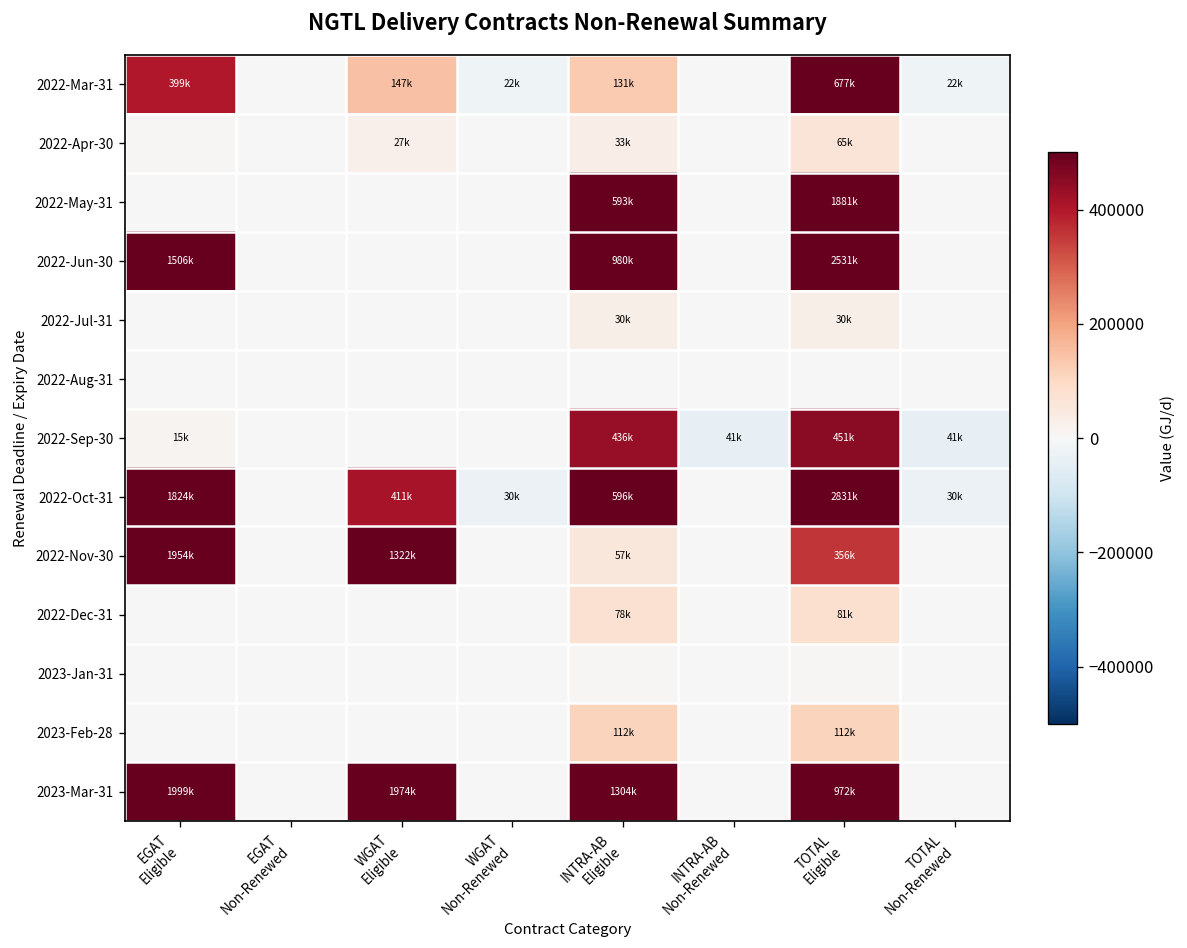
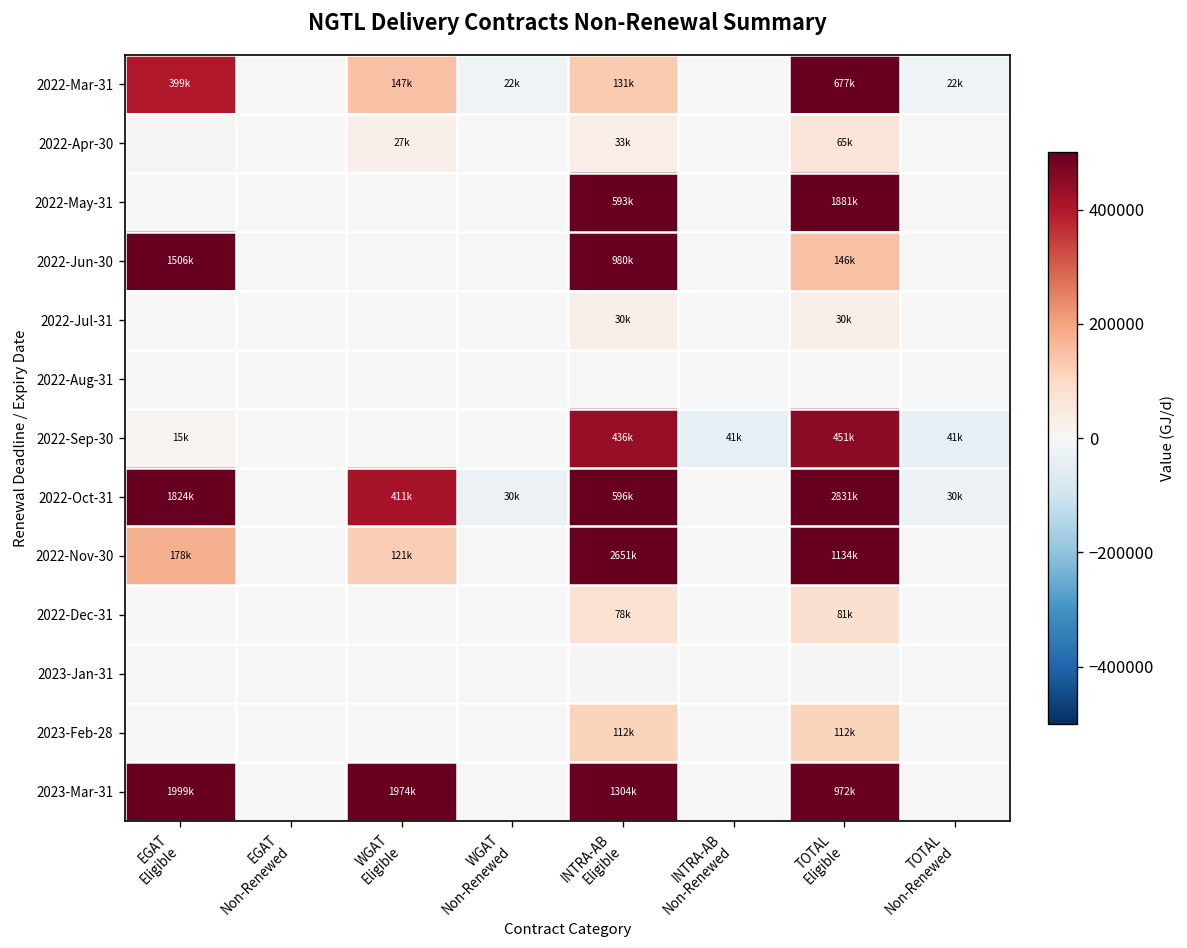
  {
    "2022-Mar-31": {
      "EGAT Eligible": "399k",
      "WGAT Eligible": "147k",
      "WGAT Non-Renewed": "22k",
      "INTRA-AB Eligible": "131k",
      "TOTAL Eligible": "677k",
      "TOTAL Non-Renewed": "22k"
    },
    "2022-Apr-30": {
      "WGAT Eligible": "27k",
      "INTRA-AB Eligible": "33k",
      "TOTAL Eligible": "65k"
    },
    "2022-May-31": {
      "INTRA-AB Eligible": "593k",
      "TOTAL Eligible": "1881k"
    },
    "2022-Jun-30": {
      "EGAT Eligible": "1506k",
      "INTRA-AB Eligible": "980k",
-     "TOTAL Eligible": "2531k"
+     "TOTAL Eligible": "146k"
    },
    "2022-Jul-31": {
      "INTRA-AB Eligible": "30k",
      "TOTAL Eligible": "30k"
    },
    "2022-Sep-30": {
      "EGAT Eligible": "15k",
      "INTRA-AB Eligible": "436k",
      "INTRA-AB Non-Renewed": "41k",
      "TOTAL Eligible": "451k",
      "TOTAL Non-Renewed": "41k"
    },
    "2022-Oct-31": {
      "EGAT Eligible": "1824k",
      "WGAT Eligible": "411k",
      "WGAT Non-Renewed": "30k",
      "INTRA-AB Eligible": "596k",
      "TOTAL Eligible": "2831k",
      "TOTAL Non-Renewed": "30k"
    },
    "2022-Nov-30": {
-     "EGAT Eligible": "1954k",
-     "WGAT Eligible": "1322k",
-     "INTRA-AB Eligible": "57k",
-     "TOTAL Eligible": "356k"
+     "EGAT Eligible": "178k",
+     "WGAT Eligible": "121k",
+     "INTRA-AB Eligible": "2651k",
+     "TOTAL Eligible": "1134k"
    },
    "2022-Dec-31": {
      "INTRA-AB Eligible": "78k",
      "TOTAL Eligible": "81k"
    },
    "2023-Feb-28": {
      "INTRA-AB Eligible": "112k",
      "TOTAL Eligible": "112k"
    },
    "2023-Mar-31": {
      "EGAT Eligible": "1999k",
      "WGAT Eligible": "1974k",
      "INTRA-AB Eligible": "1304k",
      "TOTAL Eligible": "972k"
    }
  }
